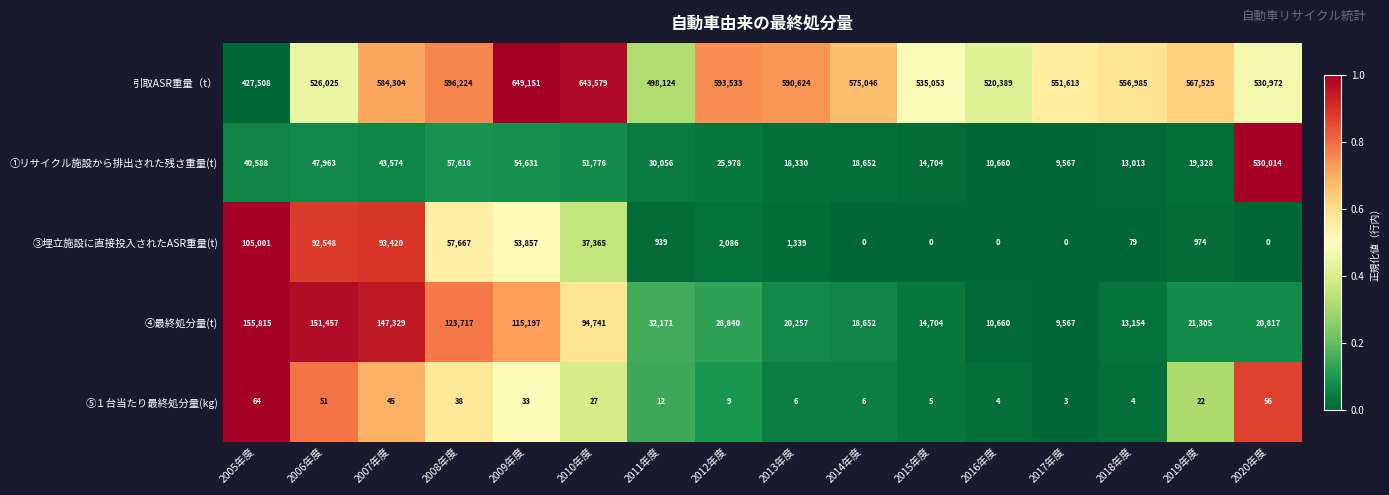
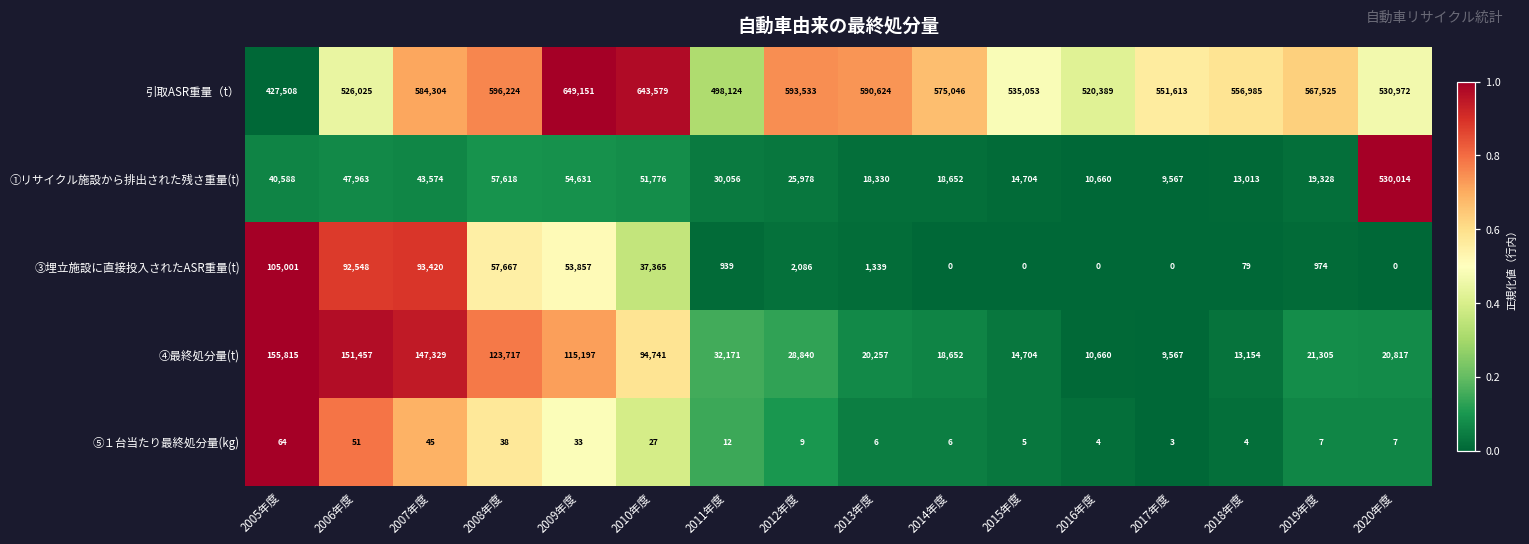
  {
    "引取ASR重量（t）": {
      "2005年度": "427,508",
      "2006年度": "526,025",
      "2007年度": "584,304",
      "2008年度": "596,224",
      "2009年度": "649,151",
      "2010年度": "643,579",
      "2011年度": "498,124",
      "2012年度": "593,533",
      "2013年度": "590,624",
      "2014年度": "575,046",
      "2015年度": "535,053",
      "2016年度": "520,389",
      "2017年度": "551,613",
      "2018年度": "556,985",
      "2019年度": "567,525",
      "2020年度": "530,972"
    },
    "①リサイクル施設から排出された残さ重量(t)": {
      "2005年度": "40,588",
      "2006年度": "47,963",
      "2007年度": "43,574",
      "2008年度": "57,618",
      "2009年度": "54,631",
      "2010年度": "51,776",
      "2011年度": "30,056",
      "2012年度": "25,978",
      "2013年度": "18,330",
      "2014年度": "18,652",
      "2015年度": "14,704",
      "2016年度": "10,660",
      "2017年度": "9,567",
      "2018年度": "13,013",
      "2019年度": "19,328",
      "2020年度": "530,014"
    },
    "③埋立施設に直接投入されたASR重量(t)": {
      "2005年度": "105,001",
      "2006年度": "92,548",
      "2007年度": "93,420",
      "2008年度": "57,667",
      "2009年度": "53,857",
      "2010年度": "37,365",
      "2011年度": "939",
      "2012年度": "2,086",
      "2013年度": "1,339",
      "2014年度": "0",
      "2015年度": "0",
      "2016年度": "0",
      "2017年度": "0",
      "2018年度": "79",
      "2019年度": "974",
      "2020年度": "0"
    },
    "④最終処分量(t)": {
      "2005年度": "155,815",
      "2006年度": "151,457",
      "2007年度": "147,329",
      "2008年度": "123,717",
      "2009年度": "115,197",
      "2010年度": "94,741",
      "2011年度": "32,171",
      "2012年度": "28,840",
      "2013年度": "20,257",
      "2014年度": "18,652",
      "2015年度": "14,704",
      "2016年度": "10,660",
      "2017年度": "9,567",
      "2018年度": "13,154",
      "2019年度": "21,305",
      "2020年度": "20,817"
    },
    "⑤１台当たり最終処分量(kg)": {
      "2005年度": "64",
      "2006年度": "51",
      "2007年度": "45",
      "2008年度": "38",
      "2009年度": "33",
      "2010年度": "27",
      "2011年度": "12",
      "2012年度": "9",
      "2013年度": "6",
      "2014年度": "6",
      "2015年度": "5",
      "2016年度": "4",
      "2017年度": "3",
      "2018年度": "4",
-     "2019年度": "22",
-     "2020年度": "56"
+     "2019年度": "7",
+     "2020年度": "7"
    }
  }
